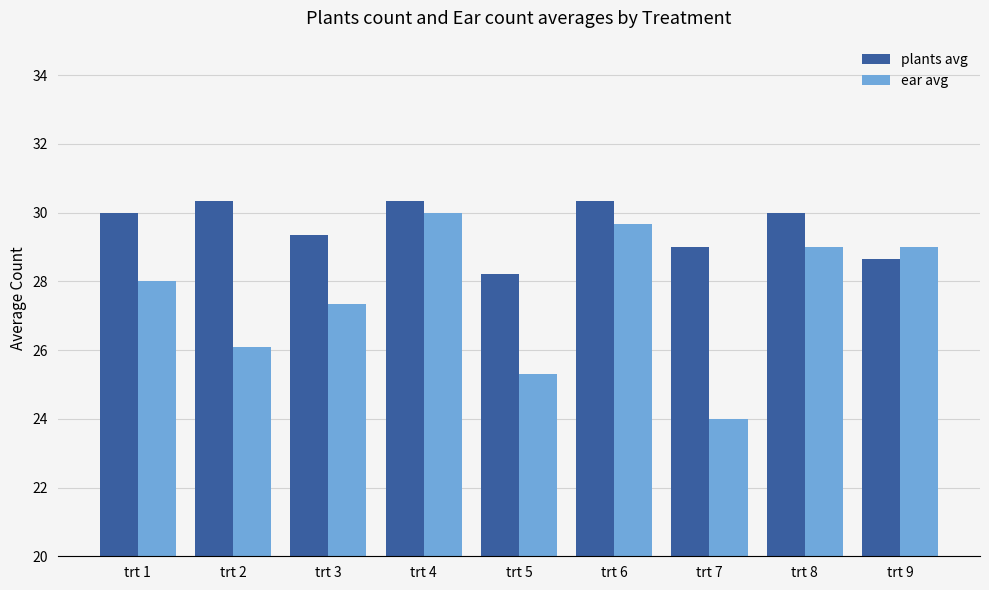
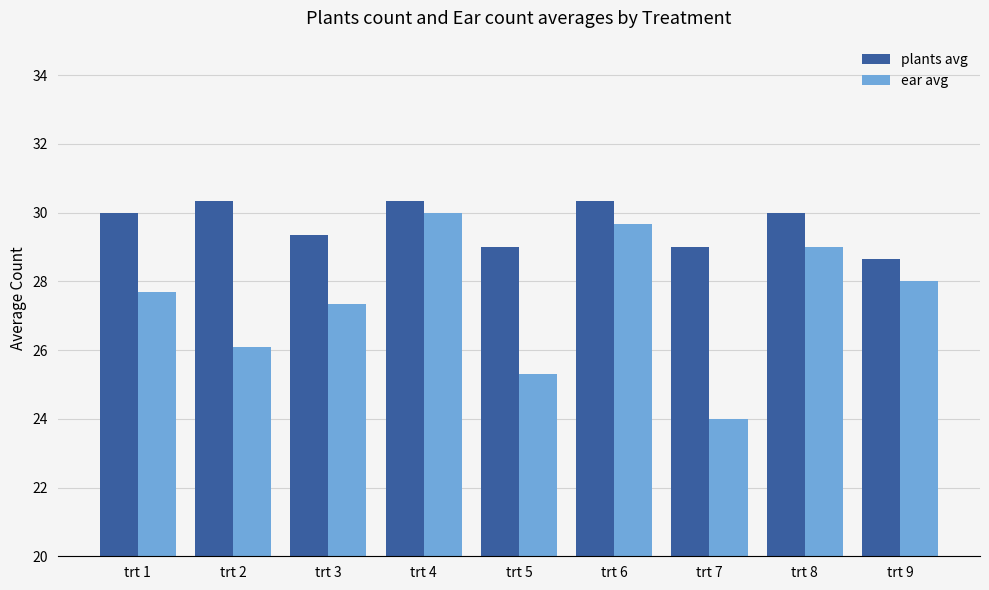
  {
    "plants avg": {
      "trt 1": 30.0,
      "trt 2": 30.3,
      "trt 3": 29.3,
      "trt 4": 30.3,
-     "trt 5": 28.2,
+     "trt 5": 29.0,
      "trt 6": 30.3,
      "trt 7": 29.0,
      "trt 8": 30.0,
      "trt 9": 28.7
    },
    "ear avg": {
-     "trt 1": 28.0,
+     "trt 1": 27.7,
      "trt 2": 26.1,
      "trt 3": 27.3,
      "trt 4": 30.0,
      "trt 5": 25.3,
      "trt 6": 29.7,
      "trt 7": 24.0,
      "trt 8": 29.0,
-     "trt 9": 29
+     "trt 9": 28
    }
  }
